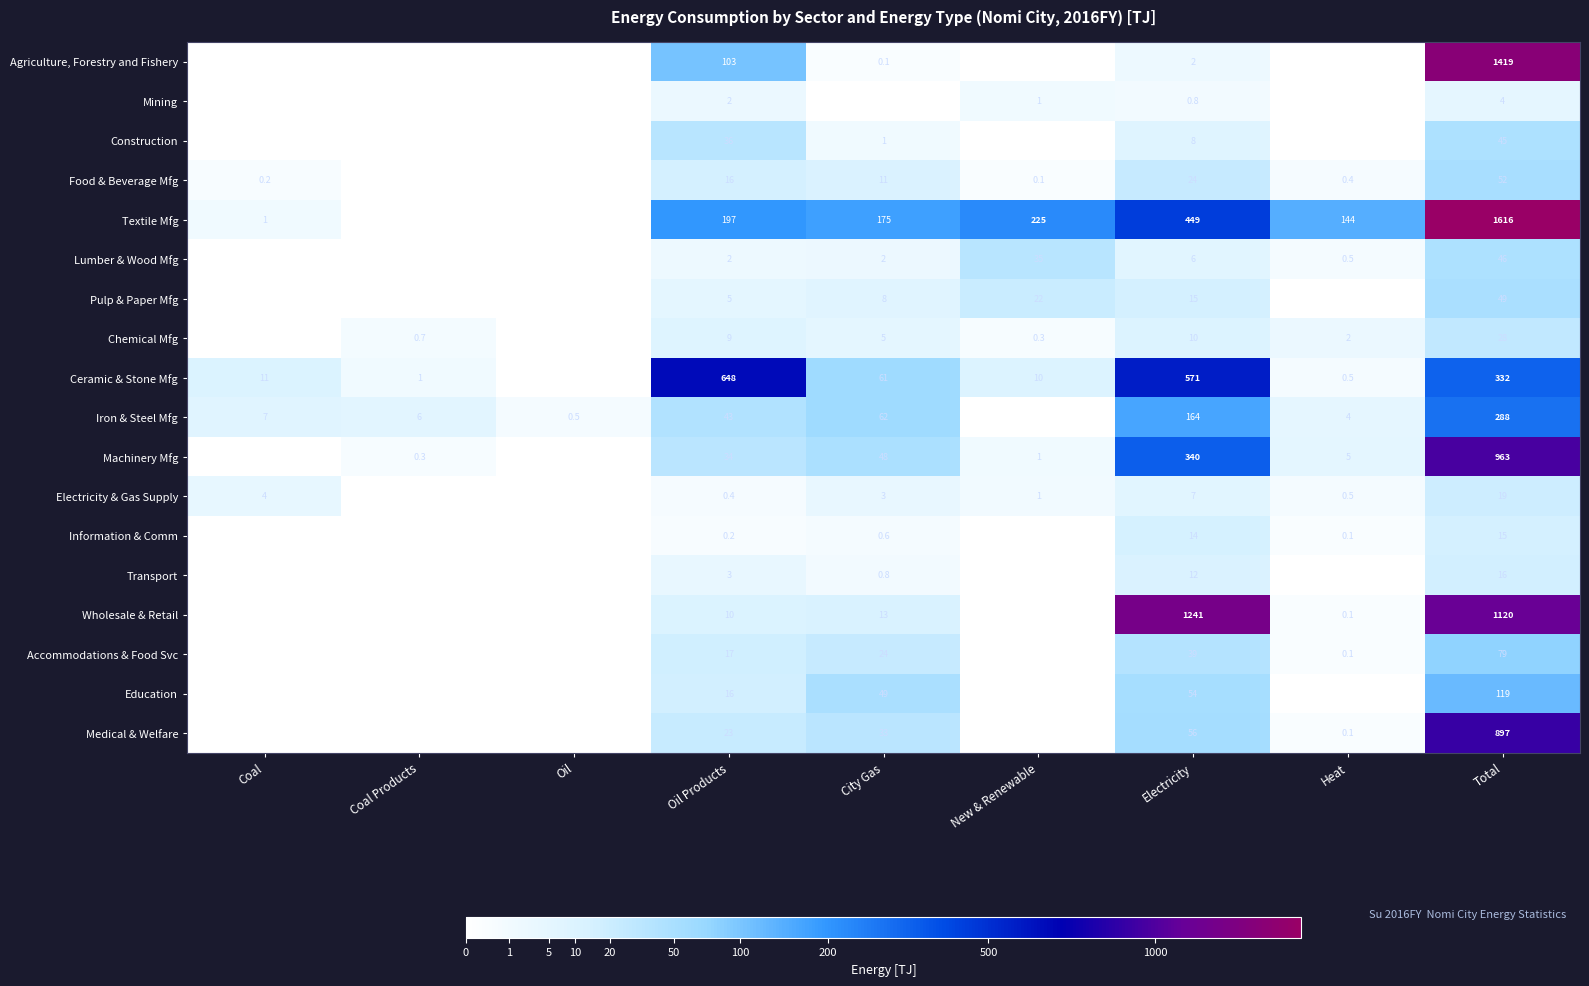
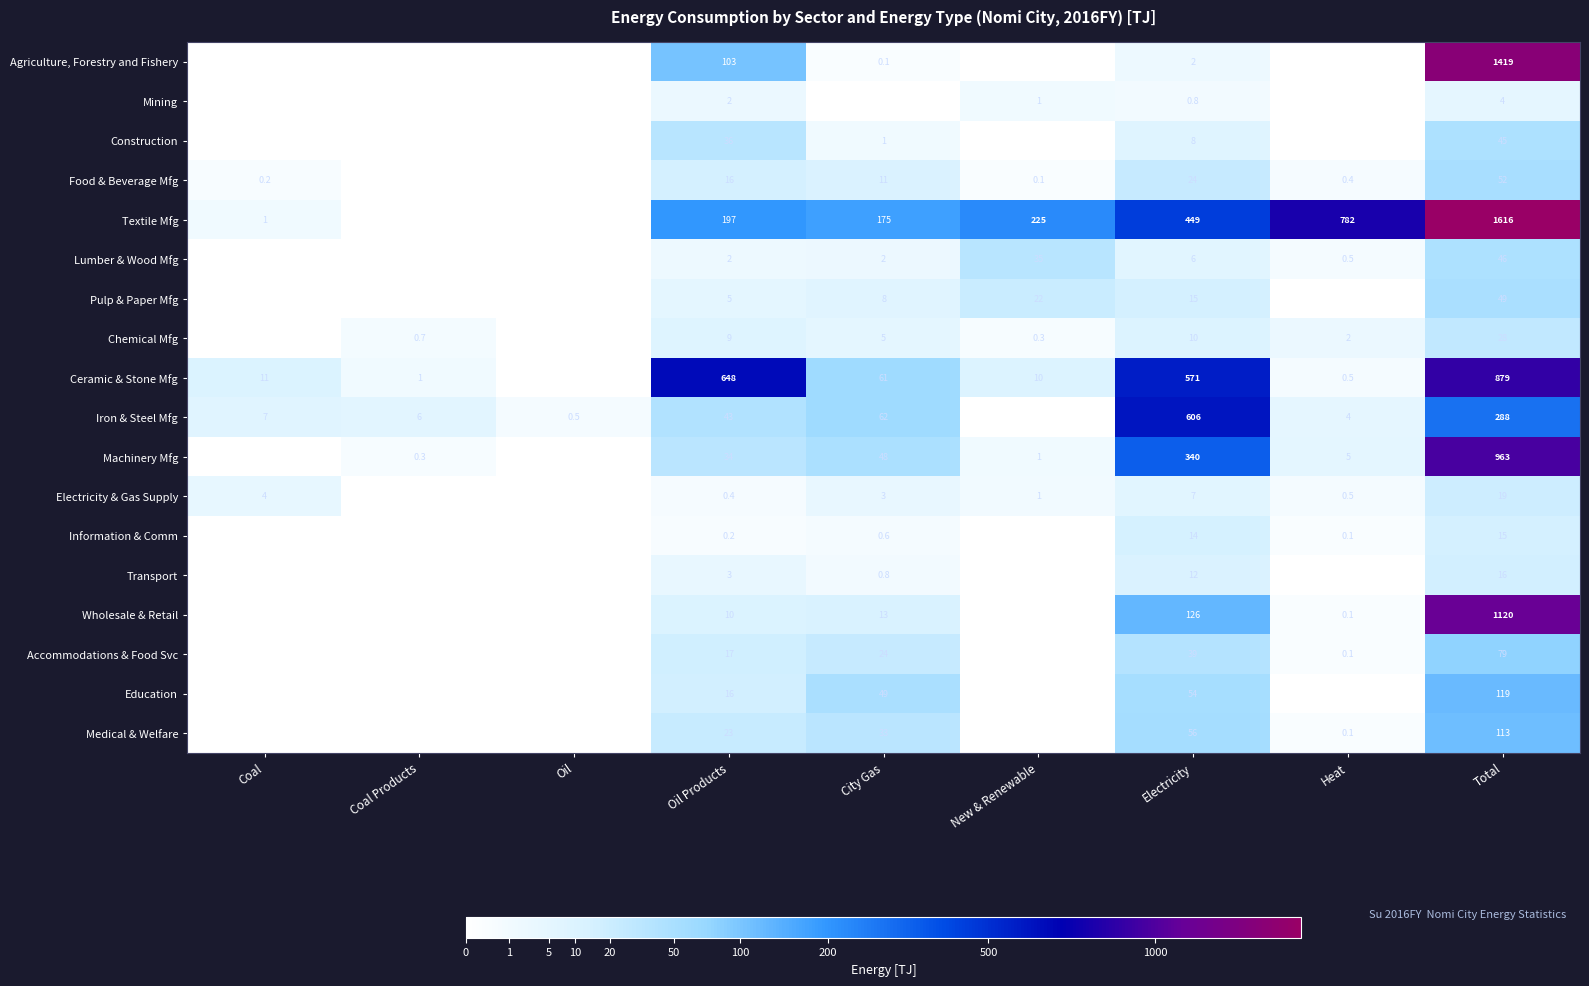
  {
    "Agriculture, Forestry and Fishery": {
      "Oil Products": 103,
      "Total": 1419
    },
    "Textile Mfg": {
      "Oil Products": 197,
      "City Gas": 175,
      "New & Renewable": 225,
      "Electricity": 449,
-     "Heat": 144,
+     "Heat": 782,
      "Total": 1616
    },
    "Ceramic & Stone Mfg": {
      "Oil Products": 648,
      "Electricity": 571,
-     "Total": 332
+     "Total": 879
    },
    "Iron & Steel Mfg": {
-     "Electricity": 164,
+     "Electricity": 606,
      "Total": 288
    },
    "Machinery Mfg": {
      "Electricity": 340,
      "Total": 963
    },
    "Wholesale & Retail": {
-     "Electricity": 1241,
+     "Electricity": 126,
      "Total": 1120
    },
    "Accommodations & Food Svc": {
      "Total": 79
    },
    "Education": {
      "Total": 119
    },
    "Medical & Welfare": {
-     "Total": 897
+     "Total": 113
    }
  }
